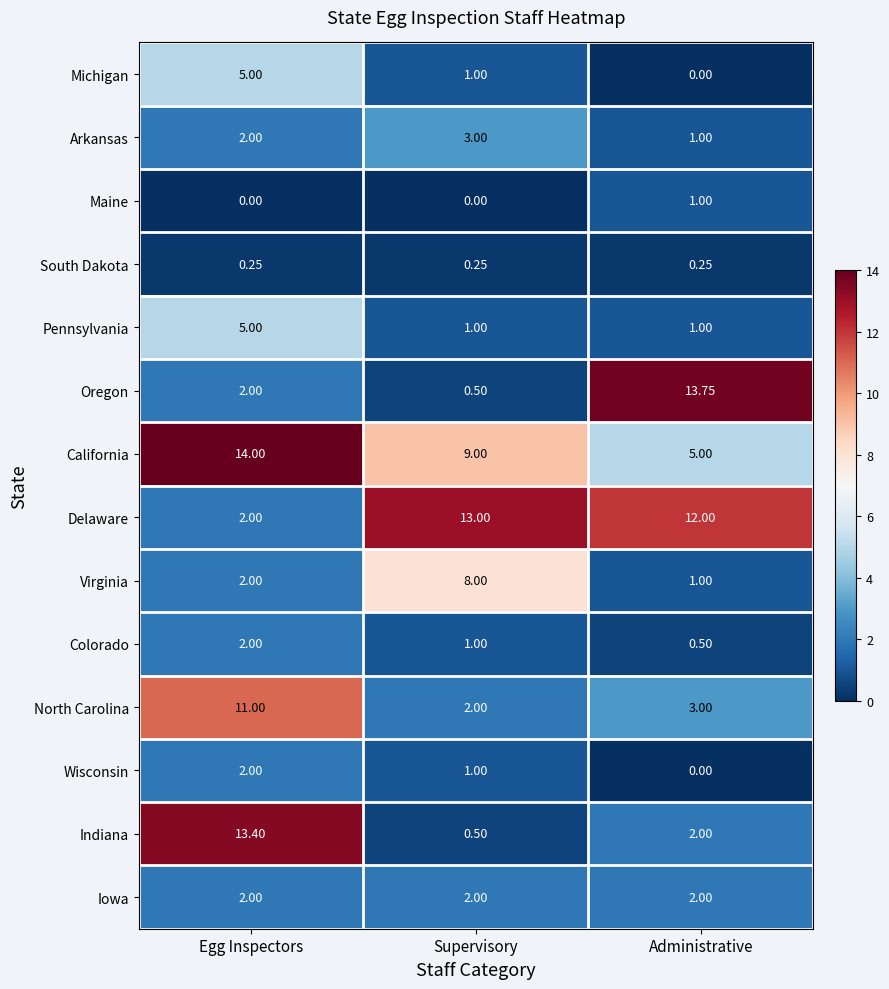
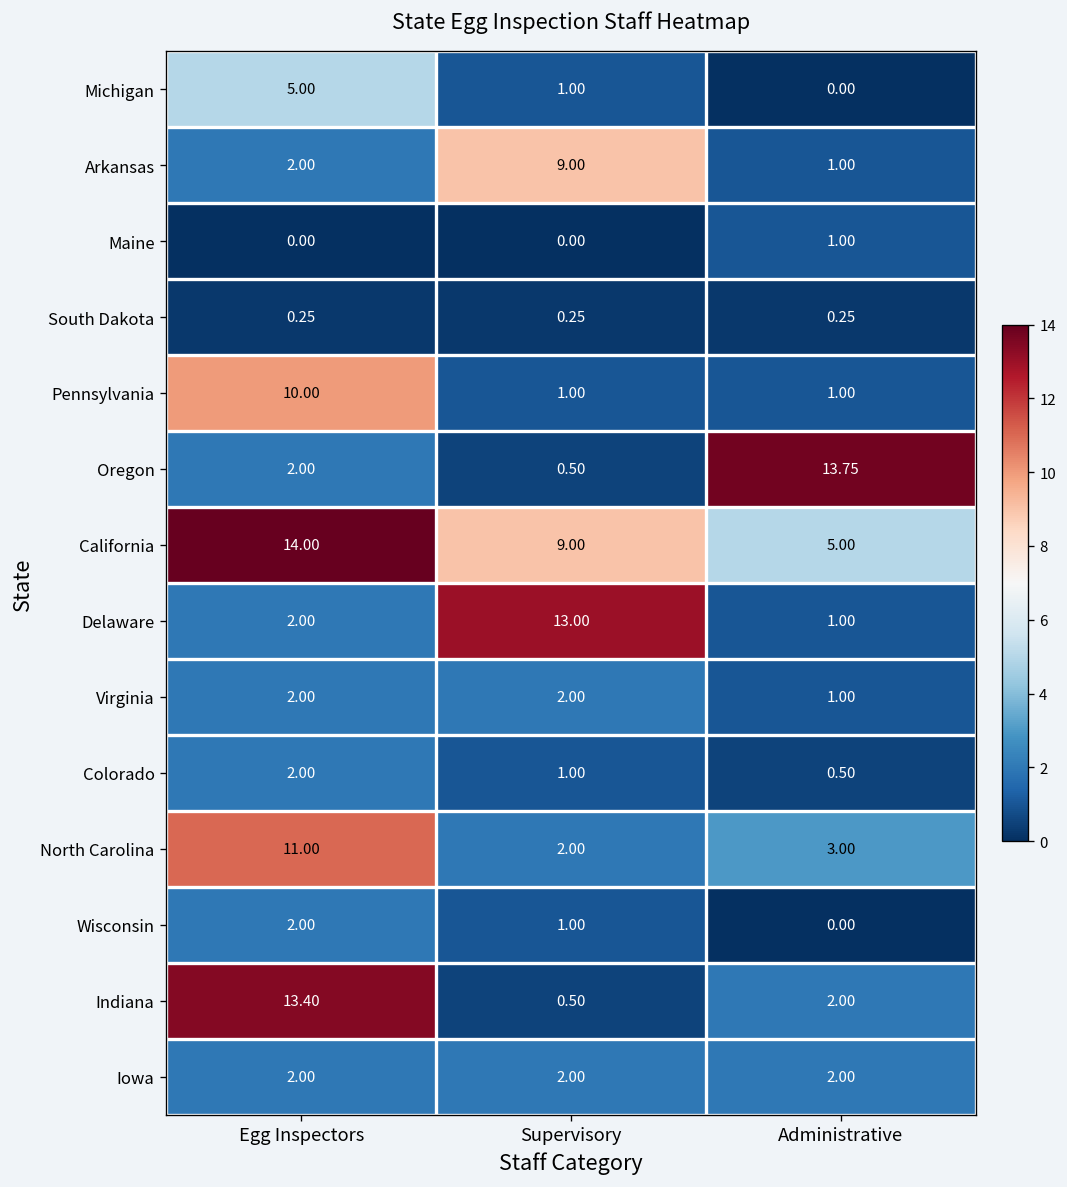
  {
    "Michigan": {
      "Egg Inspectors": 5.00,
      "Supervisory": 1.00,
      "Administrative": 0.00
    },
    "Arkansas": {
      "Egg Inspectors": 2.00,
-     "Supervisory": 3.00,
+     "Supervisory": 9.00,
      "Administrative": 1.00
    },
    "Maine": {
      "Egg Inspectors": 0.00,
      "Supervisory": 0.00,
      "Administrative": 1.00
    },
    "South Dakota": {
      "Egg Inspectors": 0.25,
      "Supervisory": 0.25,
      "Administrative": 0.25
    },
    "Pennsylvania": {
-     "Egg Inspectors": 5.00,
+     "Egg Inspectors": 10.00,
      "Supervisory": 1.00,
      "Administrative": 1.00
    },
    "Oregon": {
      "Egg Inspectors": 2.00,
      "Supervisory": 0.50,
      "Administrative": 13.75
    },
    "California": {
      "Egg Inspectors": 14.00,
      "Supervisory": 9.00,
      "Administrative": 5.00
    },
    "Delaware": {
      "Egg Inspectors": 2.00,
      "Supervisory": 13.00,
-     "Administrative": 12.00
+     "Administrative": 1.00
    },
    "Virginia": {
      "Egg Inspectors": 2.00,
-     "Supervisory": 8.00,
+     "Supervisory": 2.00,
      "Administrative": 1.00
    },
    "Colorado": {
      "Egg Inspectors": 2.00,
      "Supervisory": 1.00,
      "Administrative": 0.50
    },
    "North Carolina": {
      "Egg Inspectors": 11.00,
      "Supervisory": 2.00,
      "Administrative": 3.00
    },
    "Wisconsin": {
      "Egg Inspectors": 2.00,
      "Supervisory": 1.00,
      "Administrative": 0.00
    },
    "Indiana": {
      "Egg Inspectors": 13.40,
      "Supervisory": 0.50,
      "Administrative": 2.00
    },
    "Iowa": {
      "Egg Inspectors": 2.00,
      "Supervisory": 2.00,
      "Administrative": 2.00
    }
  }
